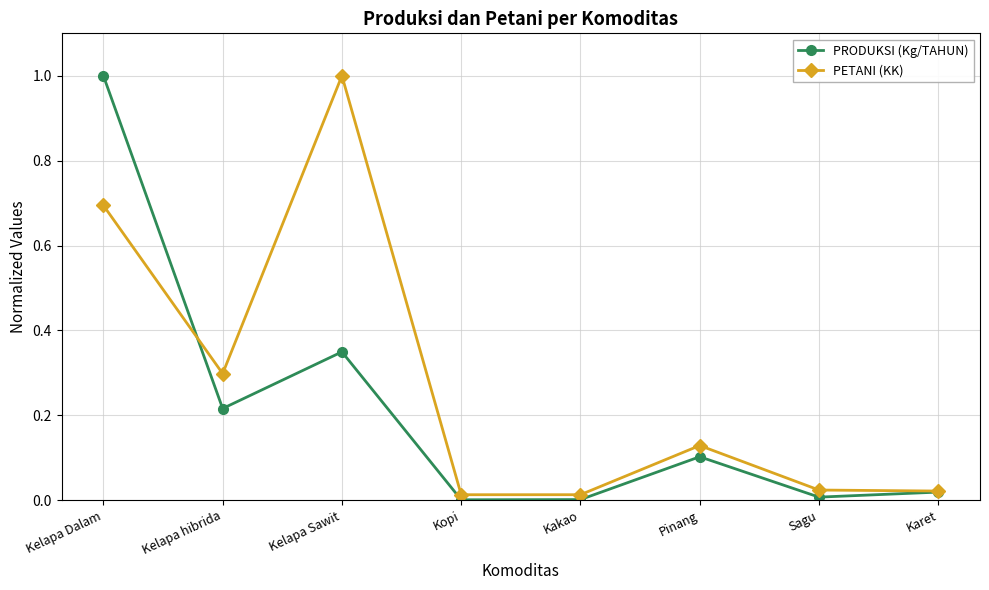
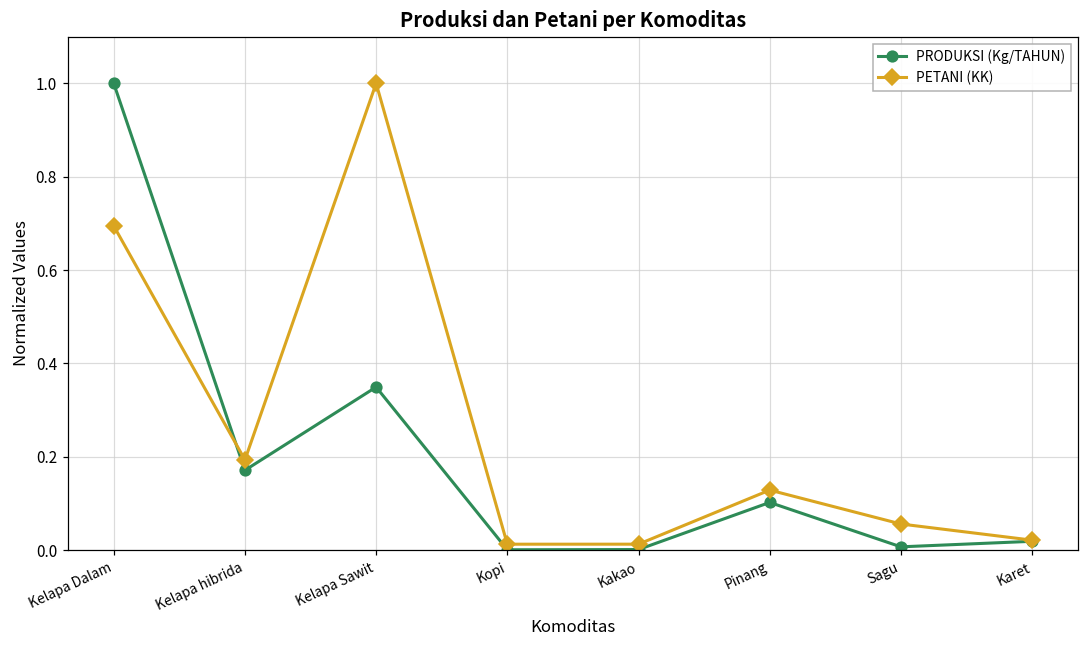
  {
    "PRODUKSI (Kg/TAHUN)": {
      "Kelapa Dalam": 1.00,
-     "Kelapa hibrida": 0.22,
+     "Kelapa hibrida": 0.17,
      "Kelapa Sawit": 0.35,
      "Kopi": 0.00,
      "Kakao": 0.00,
      "Pinang": 0.10,
      "Sagu": 0.01
    },
    "PETANI (KK)": {
      "Kelapa Dalam": 0.69,
-     "Kelapa hibrida": 0.30,
+     "Kelapa hibrida": 0.19,
      "Kelapa Sawit": 1.00,
      "Kopi": 0.01,
      "Kakao": 0.01,
      "Pinang": 0.13,
-     "Sagu": 0.02
+     "Sagu": 0.06
    }
  }
